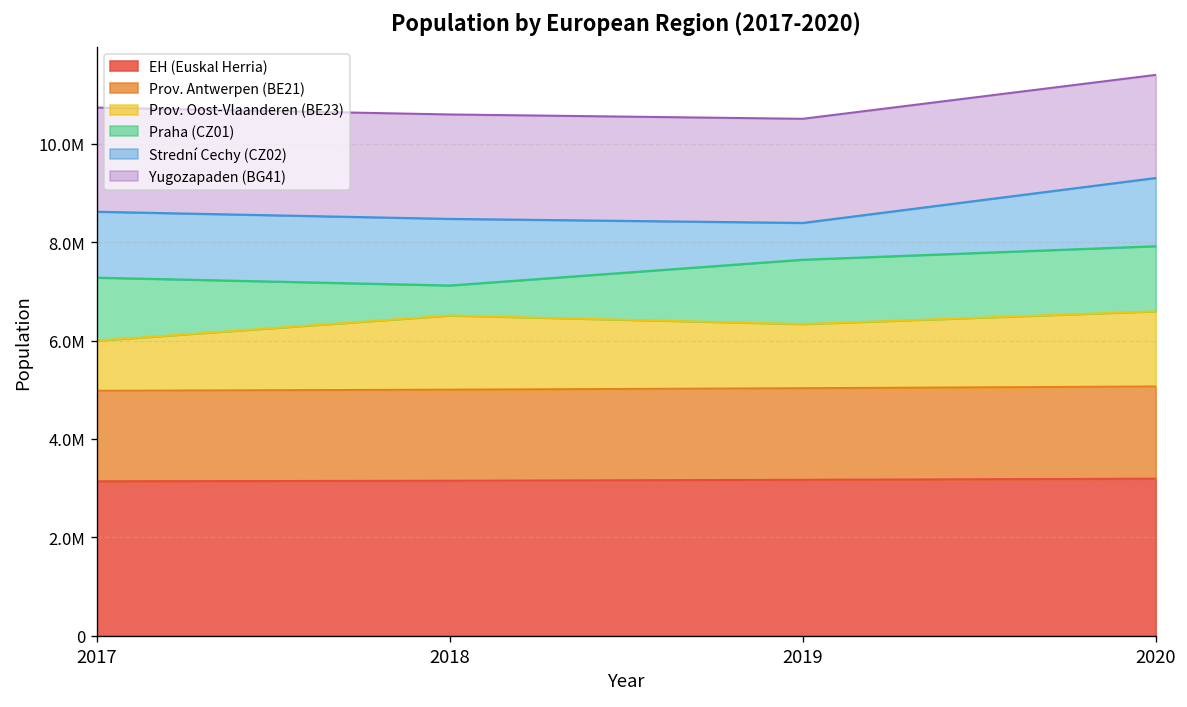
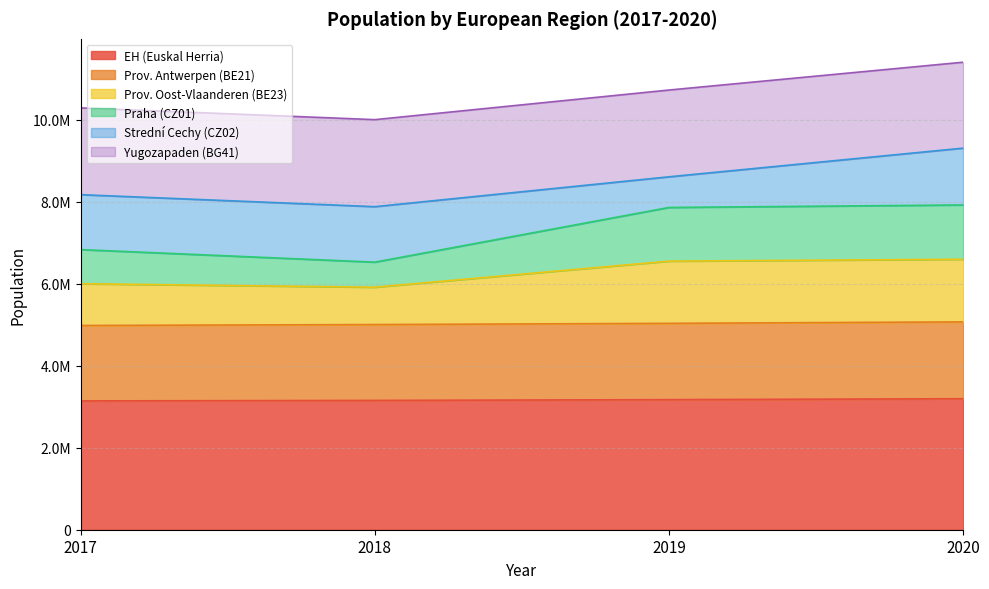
  {
    "Prov. Oost-Vlaanderen (BE23)": {
      "2017": 1000000,
-     "2018": 1500000,
-     "2019": 1300000,
+     "2018": 900000,
+     "2019": 1500000,
      "2020": 1500000
    },
    "Praha (CZ01)": {
-     "2017": 1300000,
+     "2017": 800000,
      "2018": 600000,
      "2019": 1300000,
      "2020": 1300000
    },
    "Strední Cechy (CZ02)": {
      "2017": 1300000,
      "2018": 1400000,
      "2019": 700000,
      "2020": 1400000
    },
    "Yugozapaden (BG41)": {
      "2017": 2100000,
      "2018": 2100000,
      "2019": 2100000,
      "2020": 2100000
    }
  }
